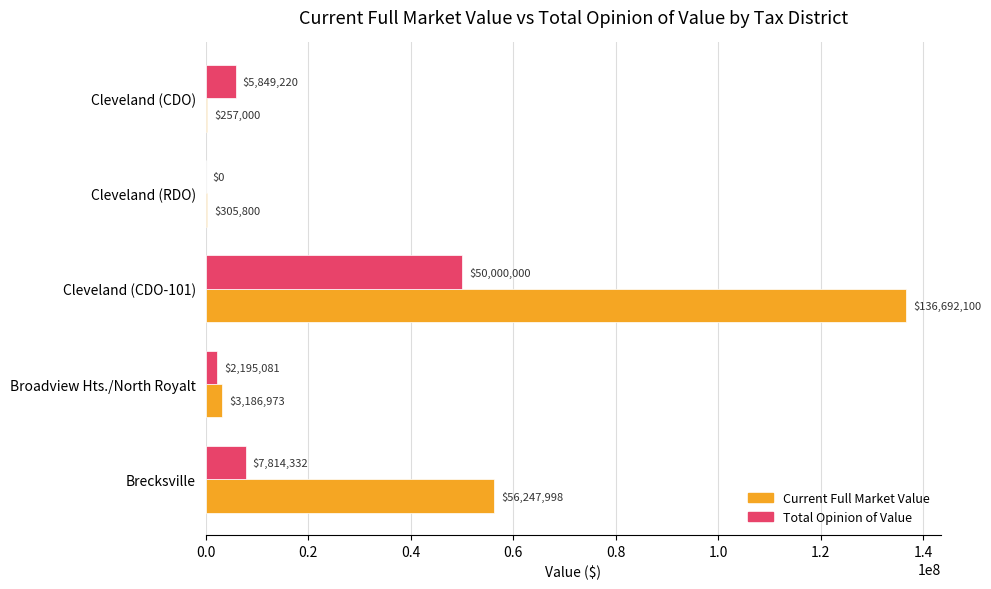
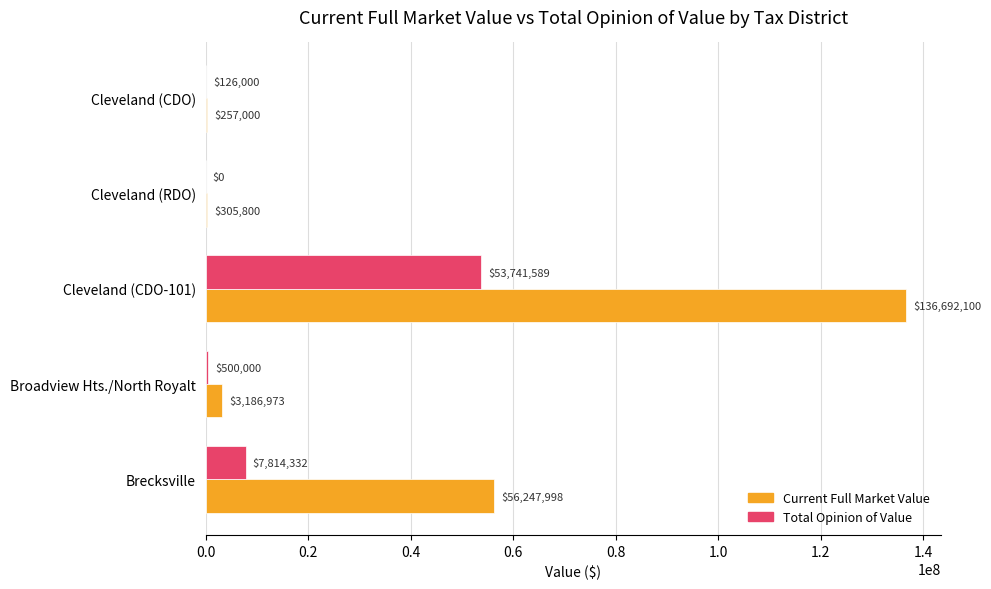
  {
    "Current Full Market Value": {
      "Cleveland (CDO)": "$257,000",
      "Cleveland (RDO)": "$305,800",
      "Cleveland (CDO-101)": "$136,692,100",
      "Broadview Hts./North Royalt": "$3,186,973",
      "Brecksville": "$56,247,998"
    },
    "Total Opinion of Value": {
-     "Cleveland (CDO)": "$5,849,220",
+     "Cleveland (CDO)": "$126,000",
      "Cleveland (RDO)": "$0",
-     "Cleveland (CDO-101)": "$50,000,000",
-     "Broadview Hts./North Royalt": "$2,195,081",
+     "Cleveland (CDO-101)": "$53,741,589",
+     "Broadview Hts./North Royalt": "$500,000",
      "Brecksville": "$7,814,332"
    }
  }
